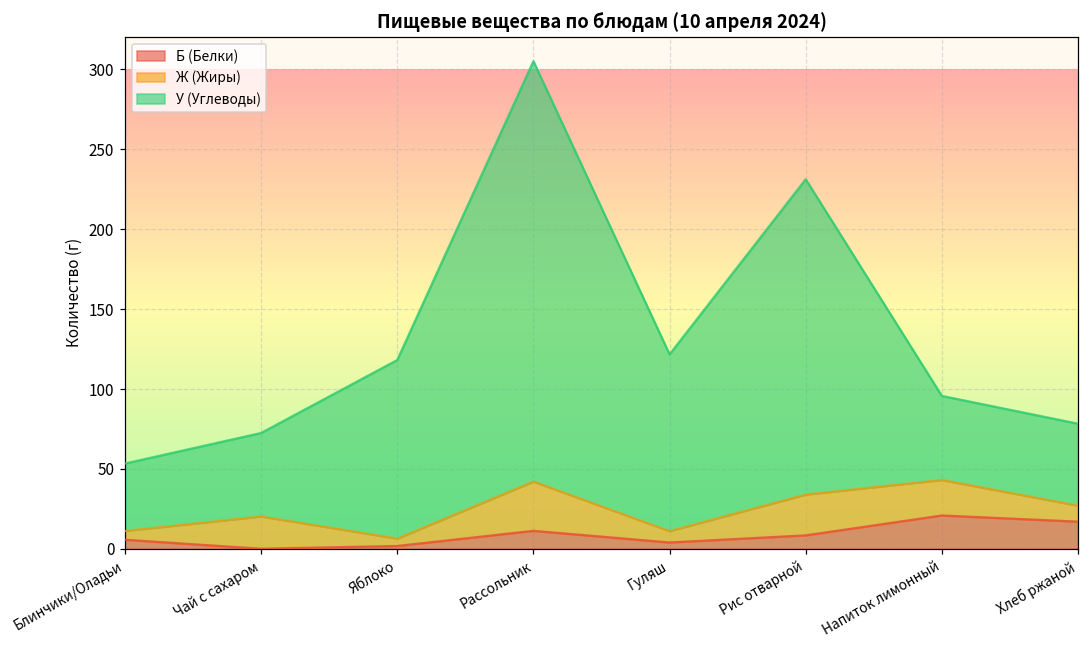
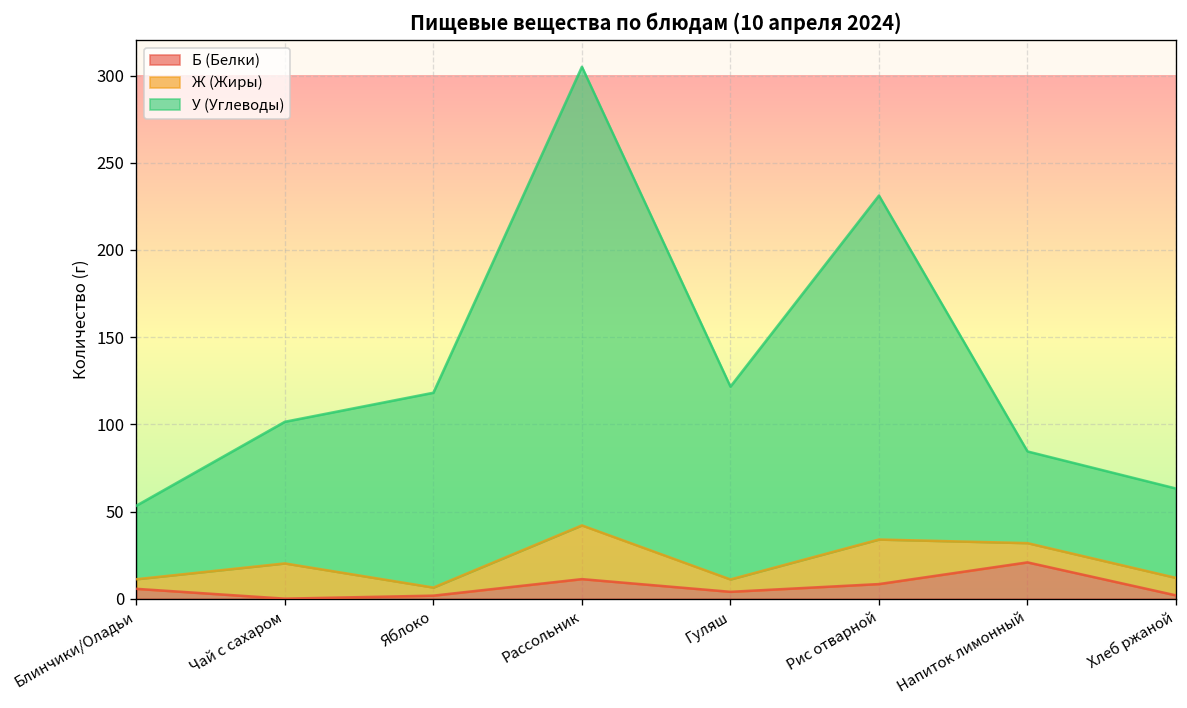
  {
    "Б (Белки)": {
      "Блинчики/Оладьи": 6,
      "Чай с сахаром": 0,
      "Яблоко": 2,
      "Рассольник": 11,
      "Гуляш": 4,
      "Рис отварной": 8,
      "Напиток лимонный": 21,
-     "Хлеб ржаной": 17
+     "Хлеб ржаной": 2
    },
    "Ж (Жиры)": {
      "Блинчики/Оладьи": 6,
      "Чай с сахаром": 20,
      "Яблоко": 5,
      "Рассольник": 31,
      "Гуляш": 7,
      "Рис отварной": 26,
-     "Напиток лимонный": 22,
+     "Напиток лимонный": 11,
      "Хлеб ржаной": 10
    },
    "У (Углеводы)": {
      "Блинчики/Оладьи": 42,
-     "Чай с сахаром": 52,
+     "Чай с сахаром": 81,
      "Яблоко": 112,
      "Рассольник": 263,
      "Гуляш": 111,
      "Рис отварной": 197,
      "Напиток лимонный": 53,
      "Хлеб ржаной": 51
    }
  }
